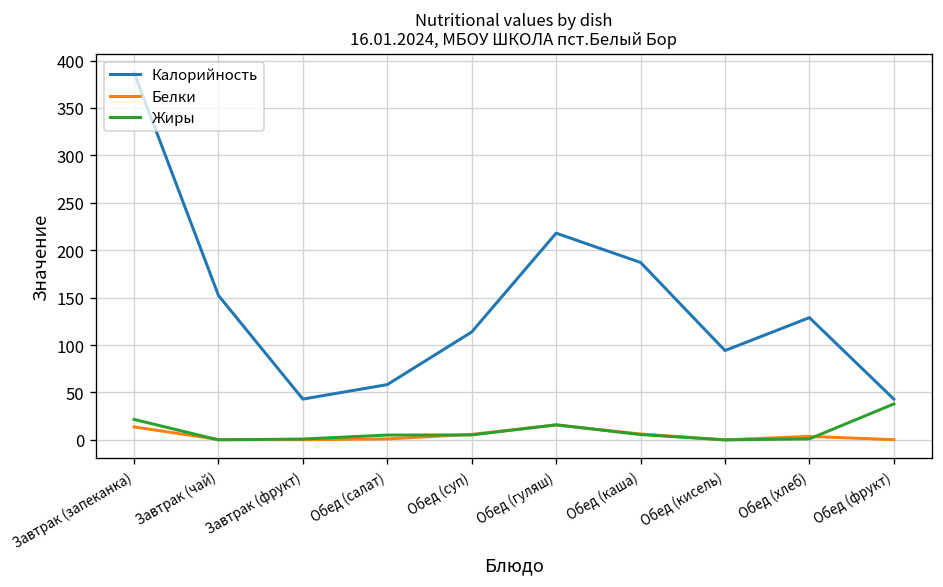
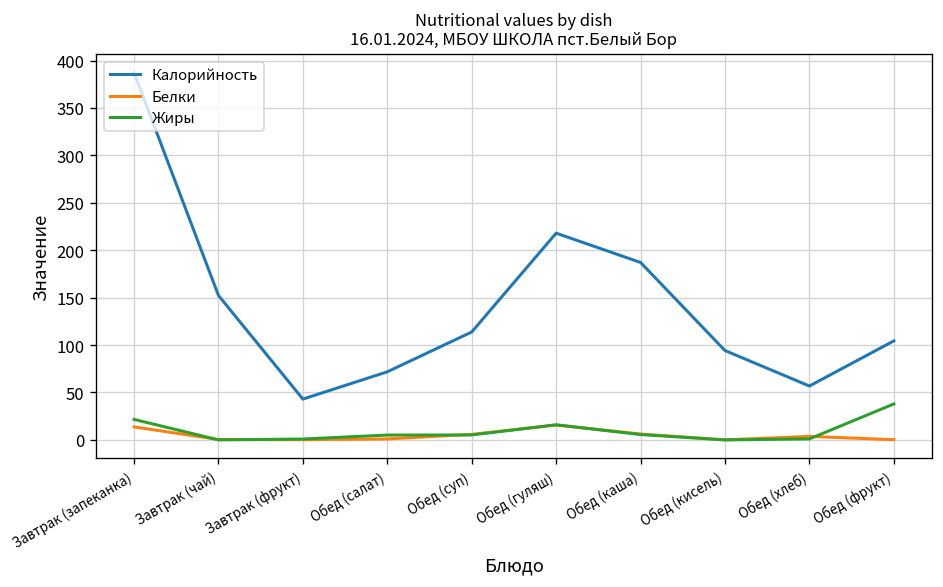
  {
    "Калорийность": {
      "Завтрак (чай)": 150,
      "Завтрак (фрукт)": 40,
-     "Обед (салат)": 60,
+     "Обед (салат)": 70,
      "Обед (суп)": 110,
      "Обед (гуляш)": 220,
      "Обед (каша)": 190,
      "Обед (кисель)": 90,
-     "Обед (хлеб)": 130,
-     "Обед (фрукт)": 40
+     "Обед (хлеб)": 60,
+     "Обед (фрукт)": 100
    },
    "Белки": {
      "Завтрак (запеканка)": 10,
      "Обед (салат)": 0,
      "Обед (фрукт)": 0
    },
    "Жиры": {
      "Завтрак (запеканка)": 20,
      "Обед (салат)": 10,
      "Обед (фрукт)": 40
    }
  }
